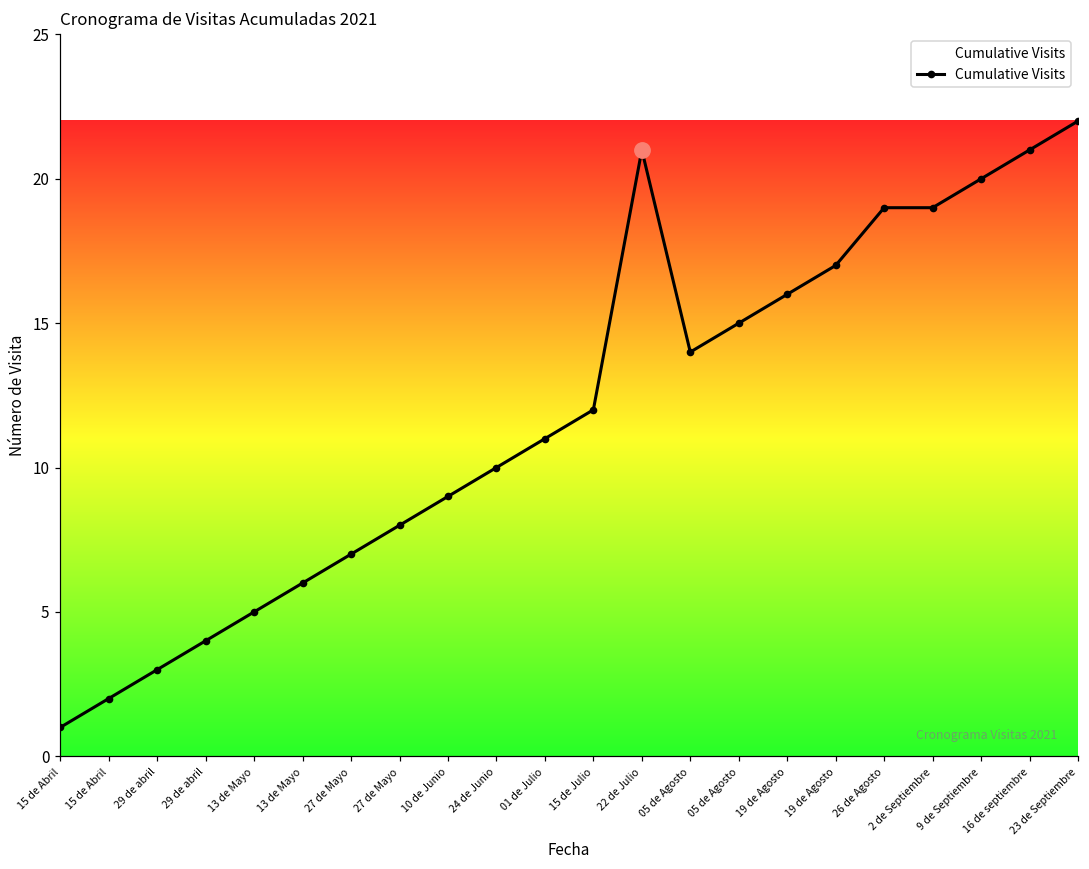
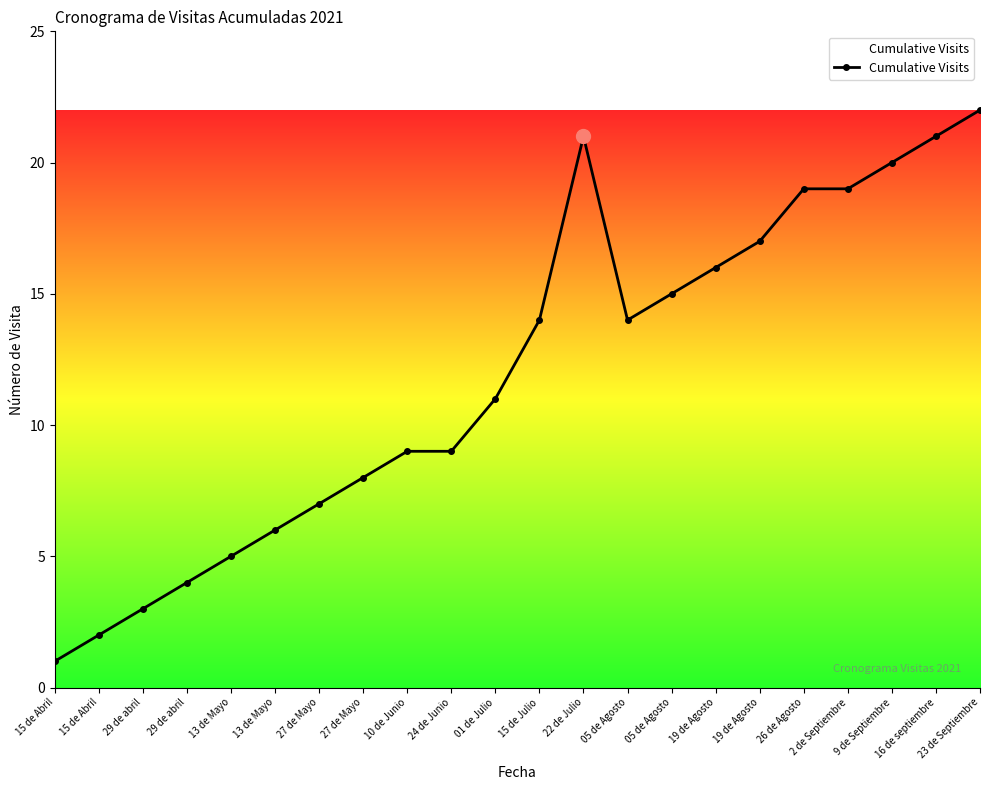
  {
    "Cumulative Visits": {
      "10 de Junio": 9,
-     "24 de Junio": 10,
+     "24 de Junio": 9,
      "01 de Julio": 11,
-     "15 de Julio": 12,
+     "15 de Julio": 14,
      "26 de Agosto": 19,
      "2 de Septiembre": 19,
      "9 de Septiembre": 20,
      "16 de septiembre": 21,
      "23 de Septiembre": 22
    }
  }
